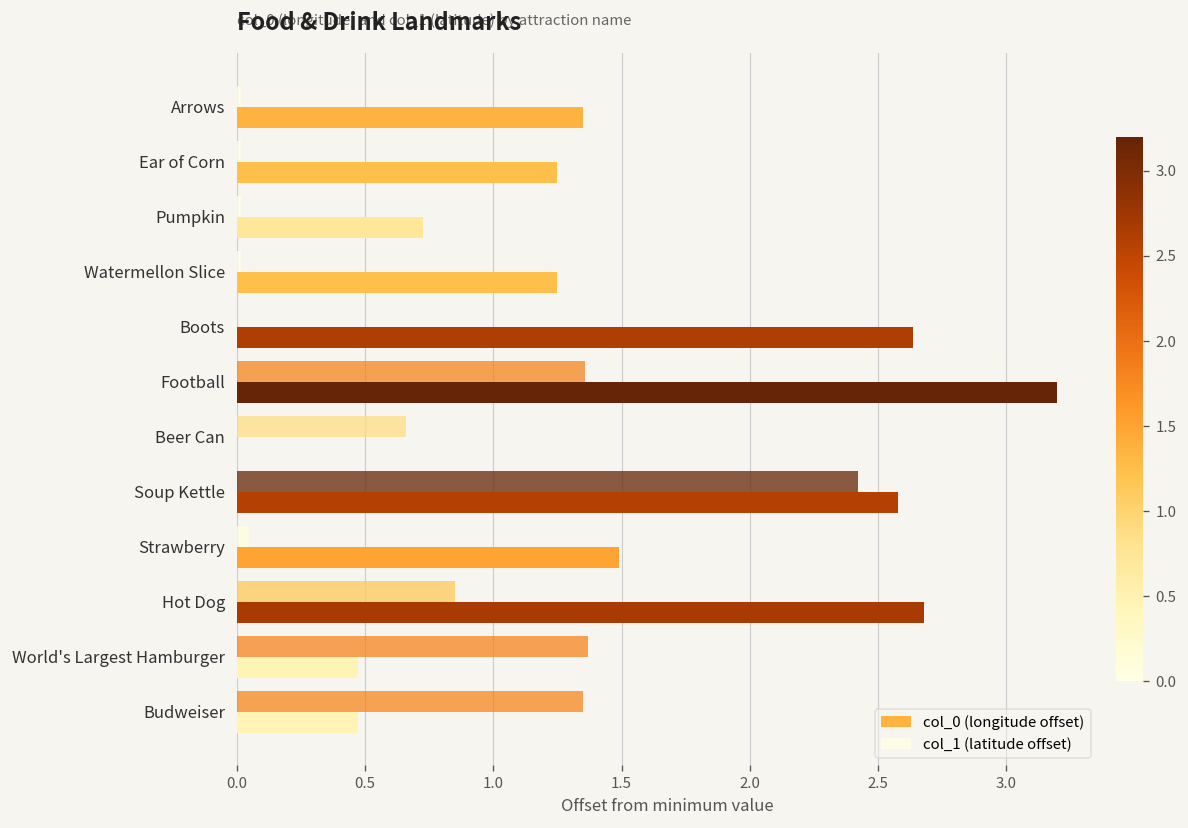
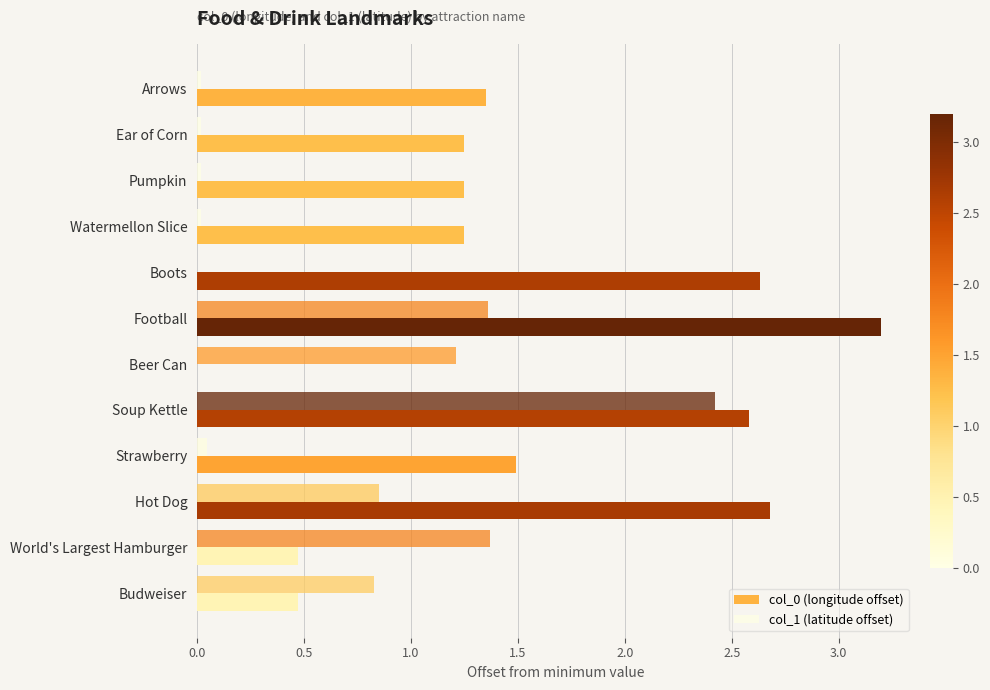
  {
    "col_0 (longitude offset)": {
      "Arrows": 1.35,
      "Ear of Corn": 1.25,
-     "Pumpkin": 0.73,
+     "Pumpkin": 1.25,
      "Watermellon Slice": 1.25,
      "Boots": 2.63,
      "Football": 3.20,
      "Beer Can": 0.00,
      "Soup Kettle": 2.58,
      "Strawberry": 1.49,
      "Hot Dog": 2.68,
      "World's Largest Hamburger": 0.47,
      "Budweiser": 0.47
    },
    "col_1 (latitude offset)": {
      "Arrows": 0.02,
      "Ear of Corn": 0.02,
      "Pumpkin": 0.02,
      "Watermellon Slice": 0.02,
      "Boots": 0.00,
      "Football": 1.36,
-     "Beer Can": 0.66,
+     "Beer Can": 1.21,
      "Soup Kettle": 2.42,
      "Strawberry": 0.05,
      "Hot Dog": 0.85,
      "World's Largest Hamburger": 1.37,
-     "Budweiser": 1.35
+     "Budweiser": 0.83
    }
  }
